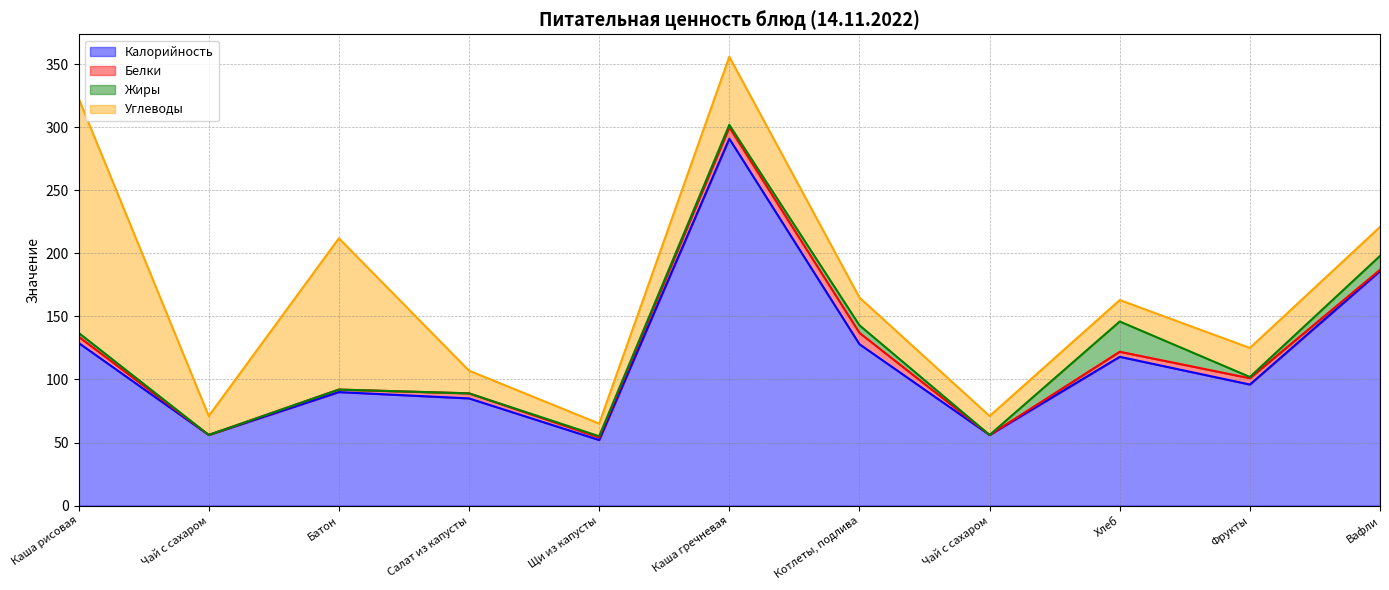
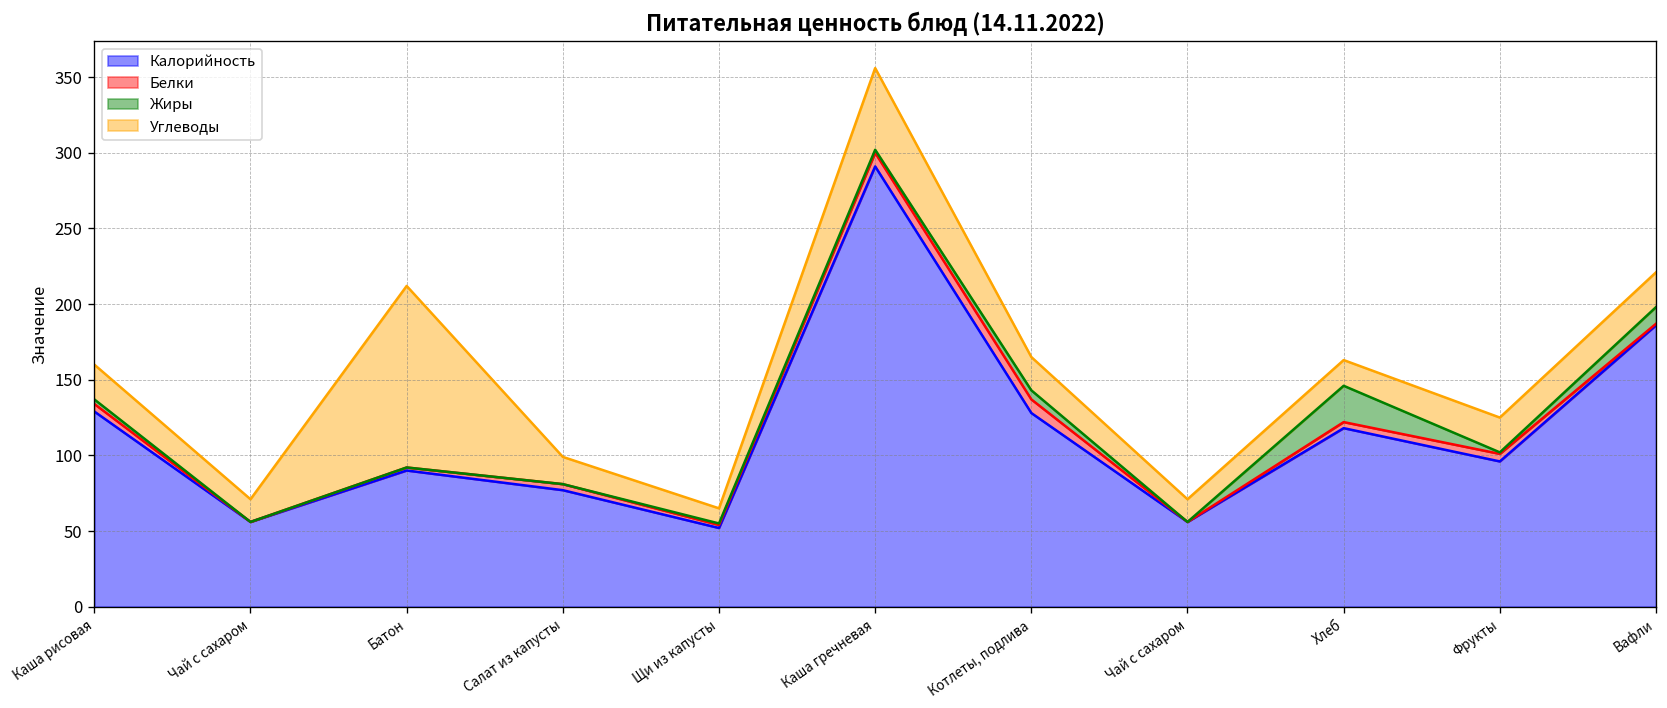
  {
    "Калорийность": {
      "Каша рисовая": 129,
-     "Салат из капусты": 85,
+     "Салат из капусты": 77,
      "Каша гречневая": 291,
      "Котлеты, подлива": 128,
      "Хлеб": 118,
      "Фрукты": 96
    },
    "Белки": {
      "Каша рисовая": 5,
      "Котлеты, подлива": 9,
      "Хлеб": 4
    },
    "Жиры": {
      "Каша рисовая": 3,
      "Котлеты, подлива": 6,
      "Хлеб": 24,
      "Вафли": 11
    },
    "Углеводы": {
-     "Каша рисовая": 186,
+     "Каша рисовая": 23,
      "Батон": 120,
      "Салат из капусты": 18,
      "Щи из капусты": 10,
      "Каша гречневая": 54,
      "Котлеты, подлива": 22,
      "Хлеб": 17,
      "Фрукты": 23,
      "Вафли": 23
    }
  }
